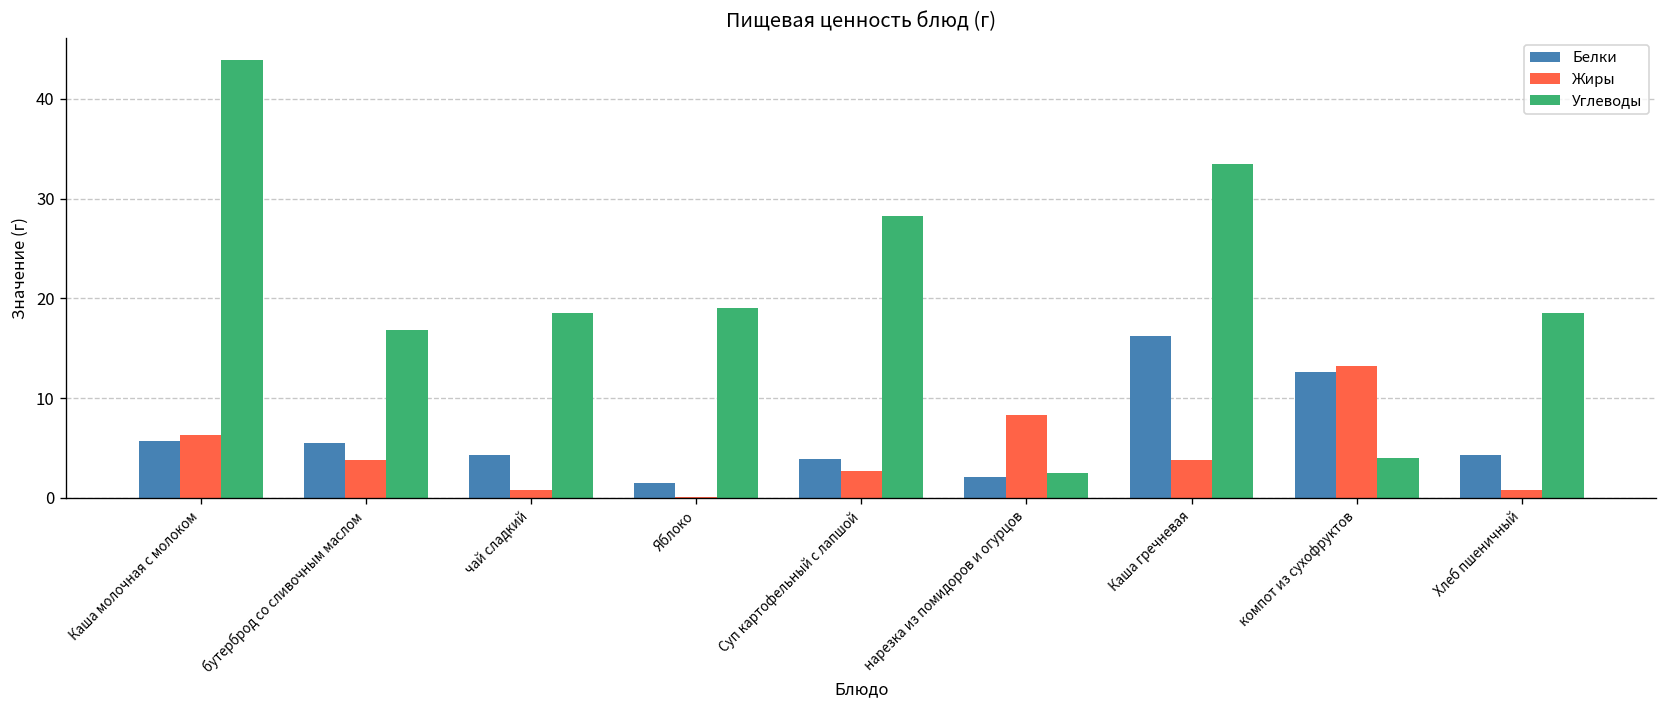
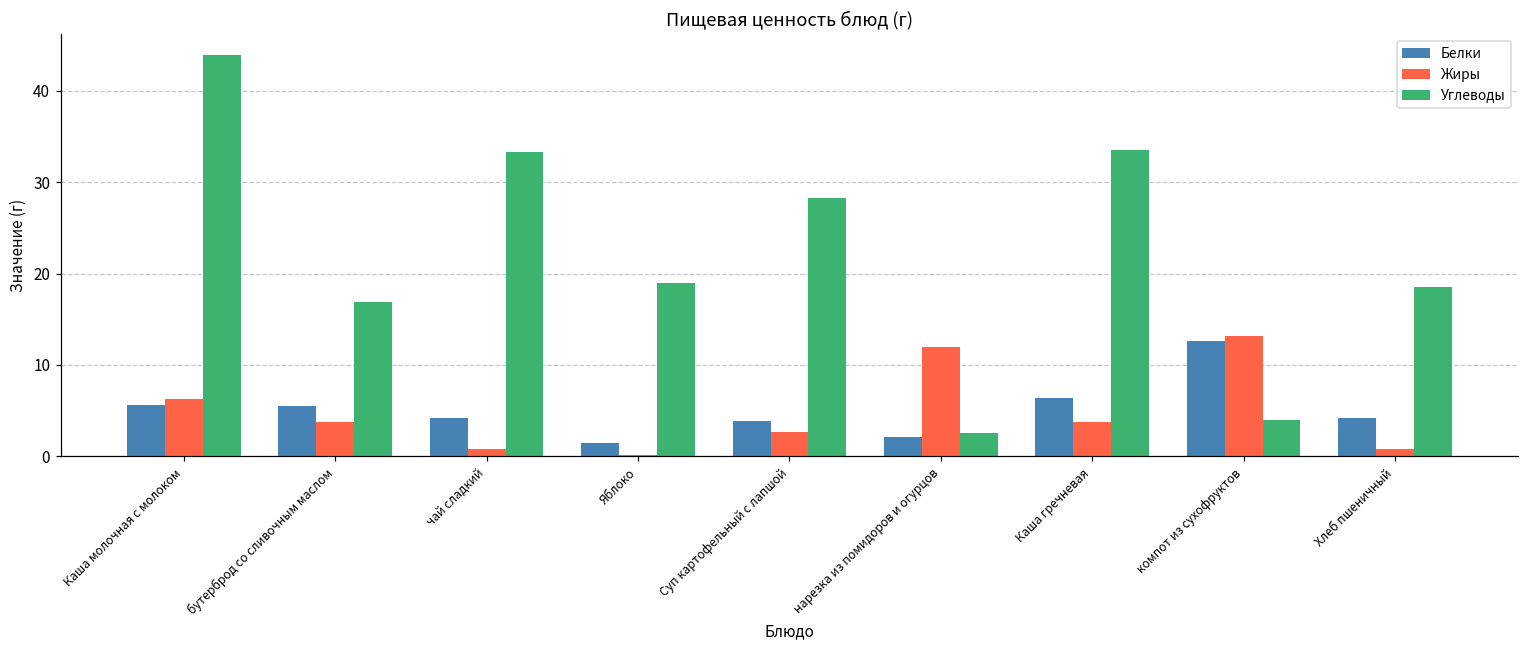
  {
    "Белки": {
      "Каша молочная с молоком": 6,
      "бутерброд со сливочным маслом": 6,
      "чай сладкий": 4,
      "Яблоко": 2,
      "Суп картофельный с лапшой": 4,
      "нарезка из помидоров и огурцов": 2,
-     "Каша гречневая": 16,
+     "Каша гречневая": 6,
      "компот из сухофруктов": 13,
      "Хлеб пшеничный": 4
    },
    "Жиры": {
      "Каша молочная с молоком": 6,
      "бутерброд со сливочным маслом": 4,
      "чай сладкий": 1,
      "Суп картофельный с лапшой": 3,
-     "нарезка из помидоров и огурцов": 8,
+     "нарезка из помидоров и огурцов": 12,
      "Каша гречневая": 4,
      "компот из сухофруктов": 13,
      "Хлеб пшеничный": 1
    },
    "Углеводы": {
      "Каша молочная с молоком": 44,
      "бутерброд со сливочным маслом": 17,
-     "чай сладкий": 19,
+     "чай сладкий": 33,
      "Яблоко": 19,
      "Суп картофельный с лапшой": 28,
      "нарезка из помидоров и огурцов": 3,
      "Каша гречневая": 33,
      "компот из сухофруктов": 4,
      "Хлеб пшеничный": 19
    }
  }
